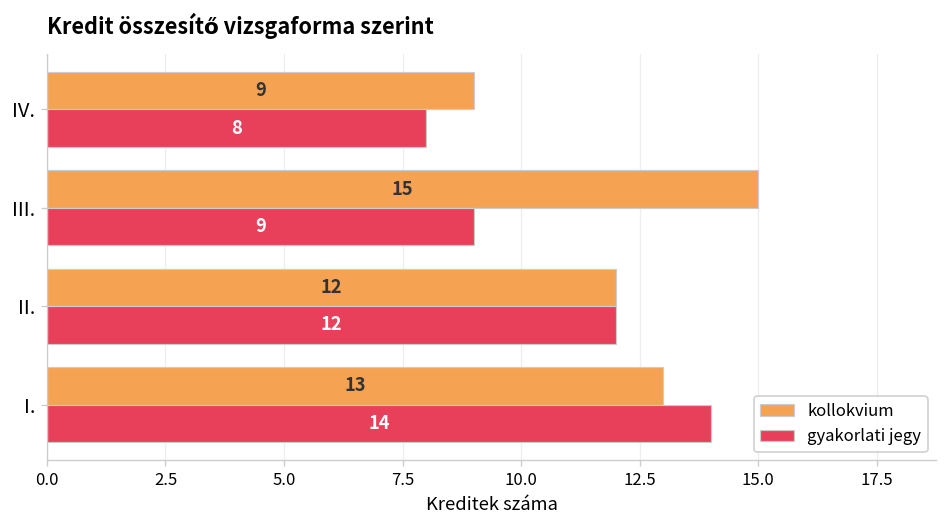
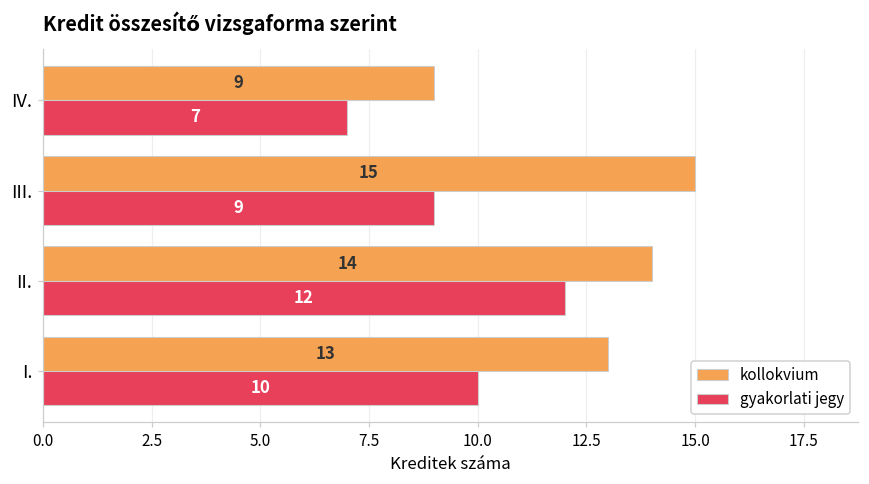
  {
    "kollokvium": {
      "IV.": 9,
      "III.": 15,
-     "II.": 12,
+     "II.": 14,
      "I.": 13
    },
    "gyakorlati jegy": {
-     "IV.": 8,
+     "IV.": 7,
      "III.": 9,
      "II.": 12,
-     "I.": 14
+     "I.": 10
    }
  }
